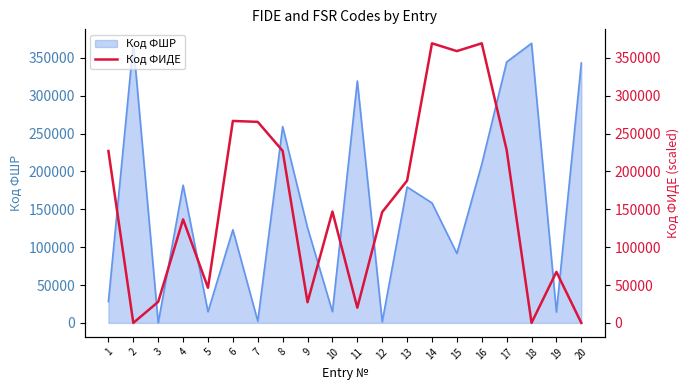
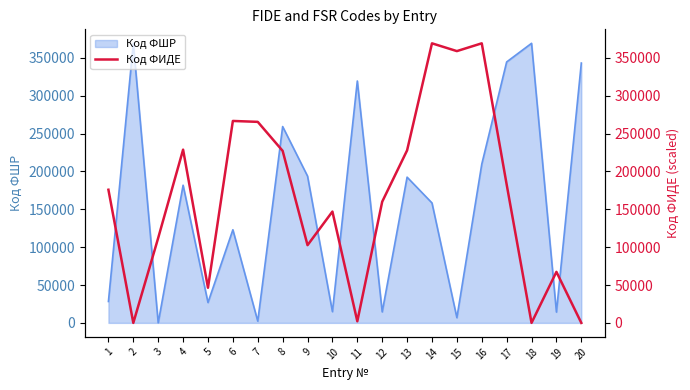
  {
    "Код ФШР": {
      "1": 30000,
      "3": 0,
      "4": 180000,
-     "5": 10000,
+     "5": 30000,
      "6": 120000,
      "7": 0,
      "8": 260000,
-     "9": 130000,
+     "9": 190000,
      "10": 10000,
      "11": 320000,
-     "12": 0,
-     "13": 180000,
+     "12": 10000,
+     "13": 190000,
      "14": 160000,
-     "15": 90000,
+     "15": 10000,
      "16": 210000,
      "17": 340000,
      "18": 370000,
      "19": 10000,
      "20": 340000
    },
    "Код ФИДЕ": {
-     "1": 230000,
+     "1": 180000,
      "2": 0,
-     "3": 30000,
-     "4": 140000,
+     "3": 110000,
+     "4": 230000,
      "5": 50000,
      "6": 270000,
      "7": 270000,
      "8": 230000,
-     "9": 30000,
+     "9": 100000,
      "10": 150000,
-     "11": 20000,
-     "12": 150000,
-     "13": 190000,
+     "11": 0,
+     "12": 160000,
+     "13": 230000,
      "14": 370000,
      "15": 360000,
      "16": 370000,
-     "17": 230000,
+     "17": 180000,
      "18": 0,
      "19": 70000,
      "20": 0
    }
  }
